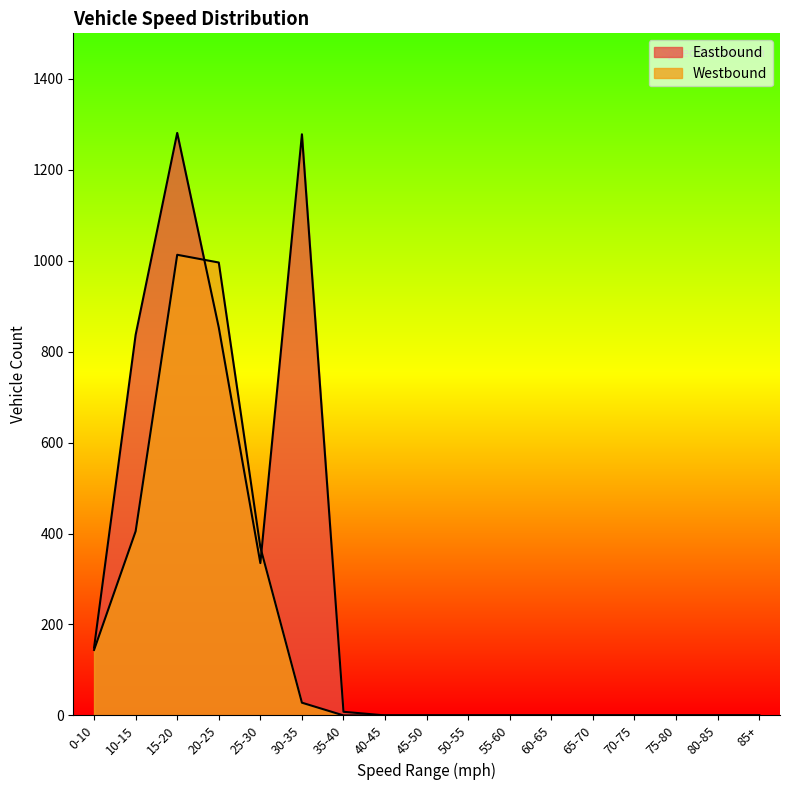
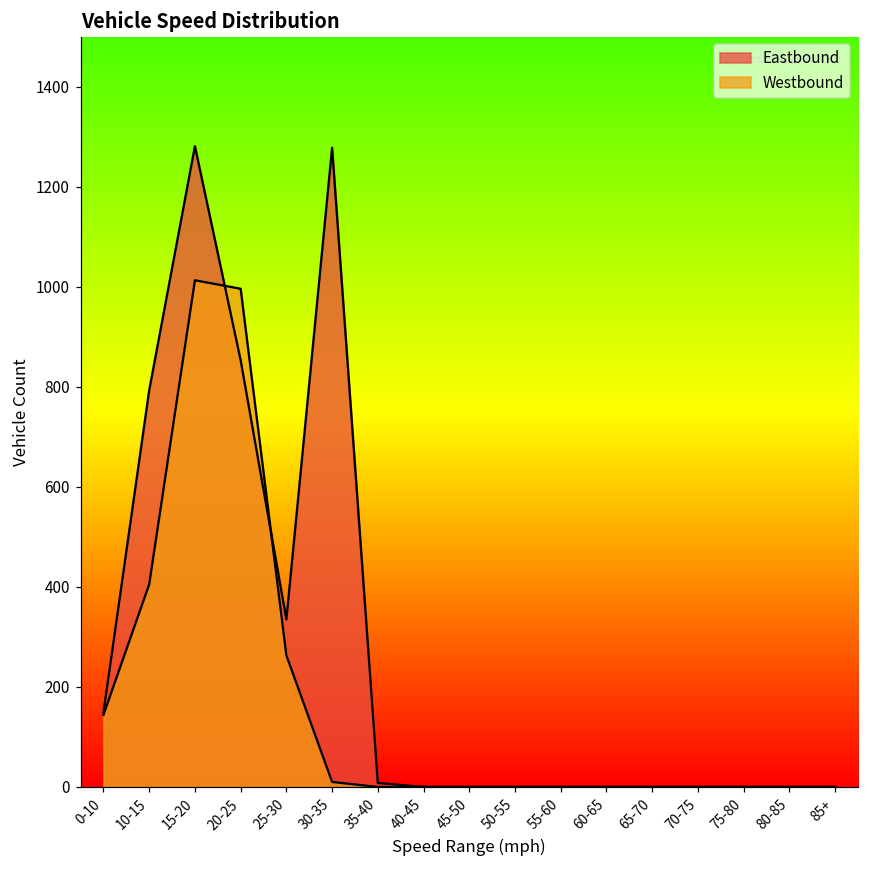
  {
    "Eastbound": {
-     "10-15": 840,
+     "10-15": 790,
      "15-20": 1280,
      "20-25": 850,
      "25-30": 340,
      "30-35": 1280,
      "35-40": 10
    },
    "Westbound": {
      "10-15": 410,
      "15-20": 1010,
      "20-25": 1000,
-     "25-30": 370,
-     "30-35": 30,
+     "25-30": 260,
+     "30-35": 10,
      "35-40": 0
    }
  }
